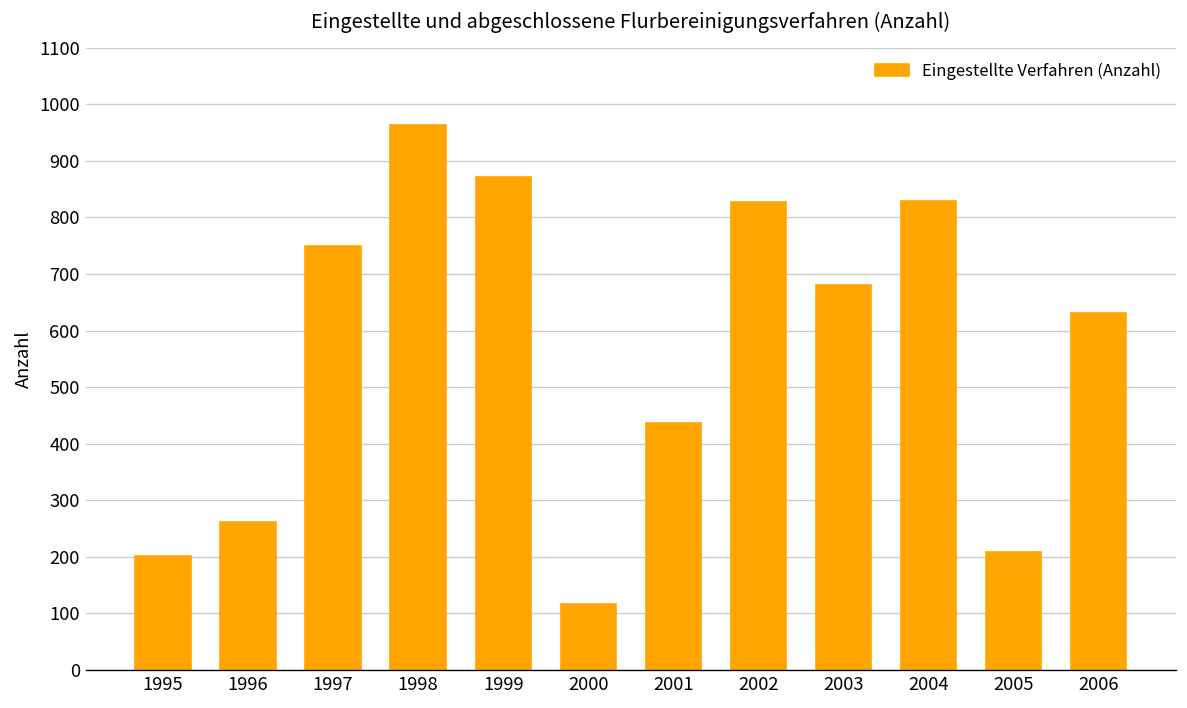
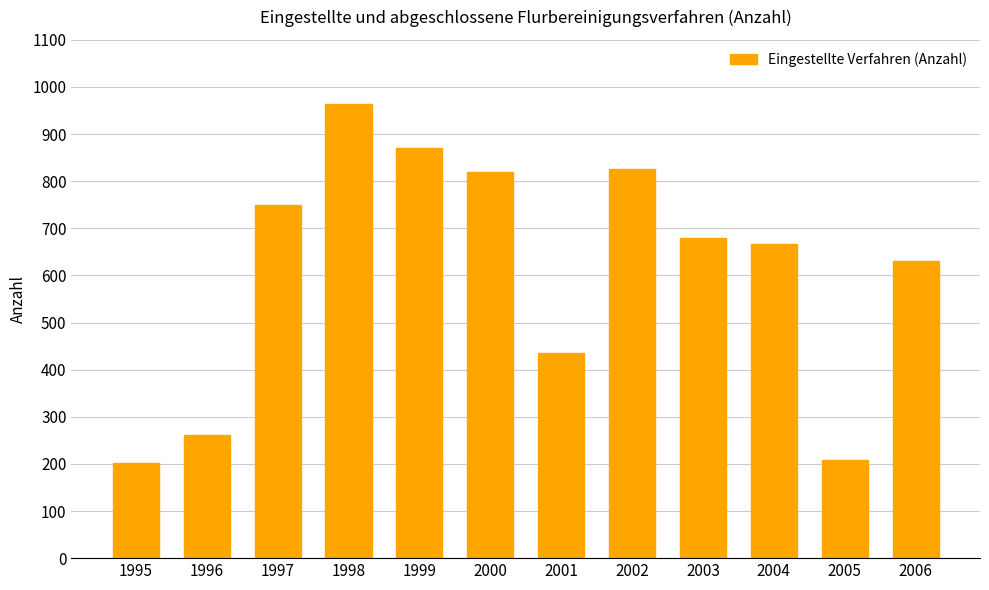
  {
    "1995": 200,
    "1996": 260,
    "1997": 750,
    "1998": 960,
    "1999": 870,
-   "2000": 120,
+   "2000": 820,
    "2001": 440,
    "2002": 830,
    "2003": 680,
-   "2004": 830,
+   "2004": 670,
    "2005": 210,
    "2006": 630
  }
